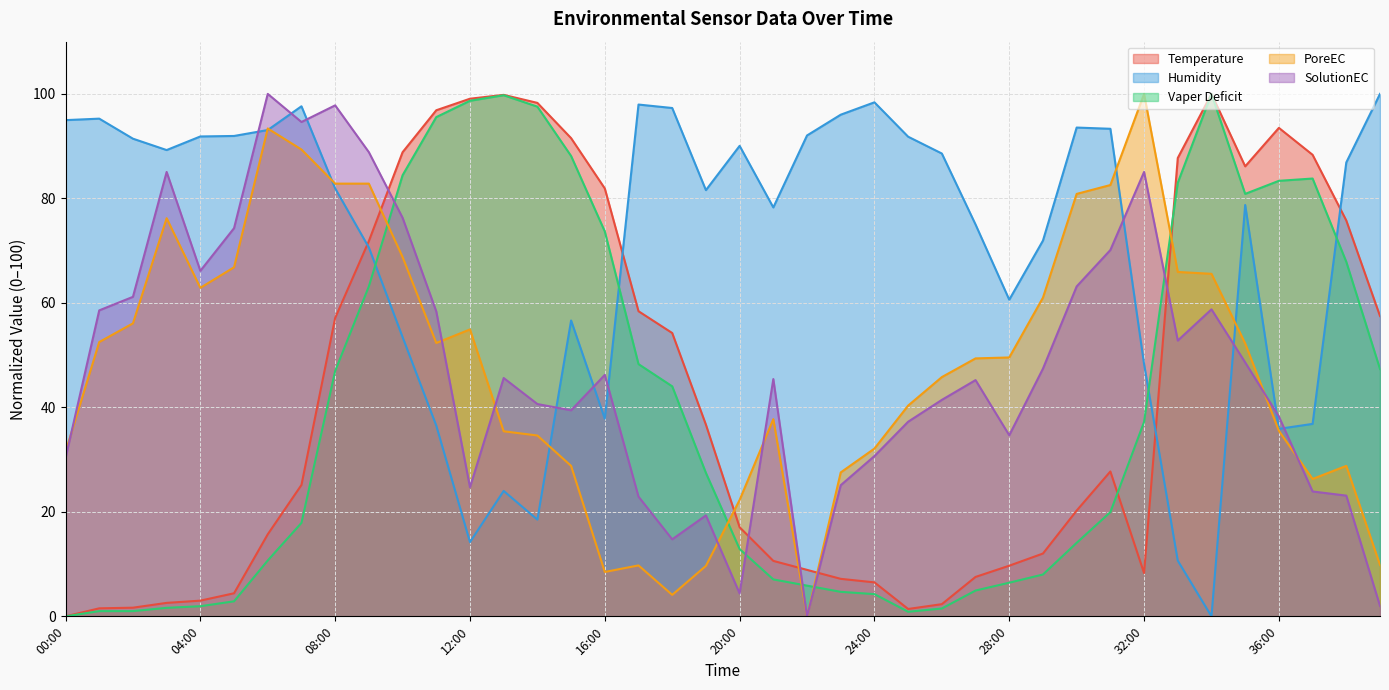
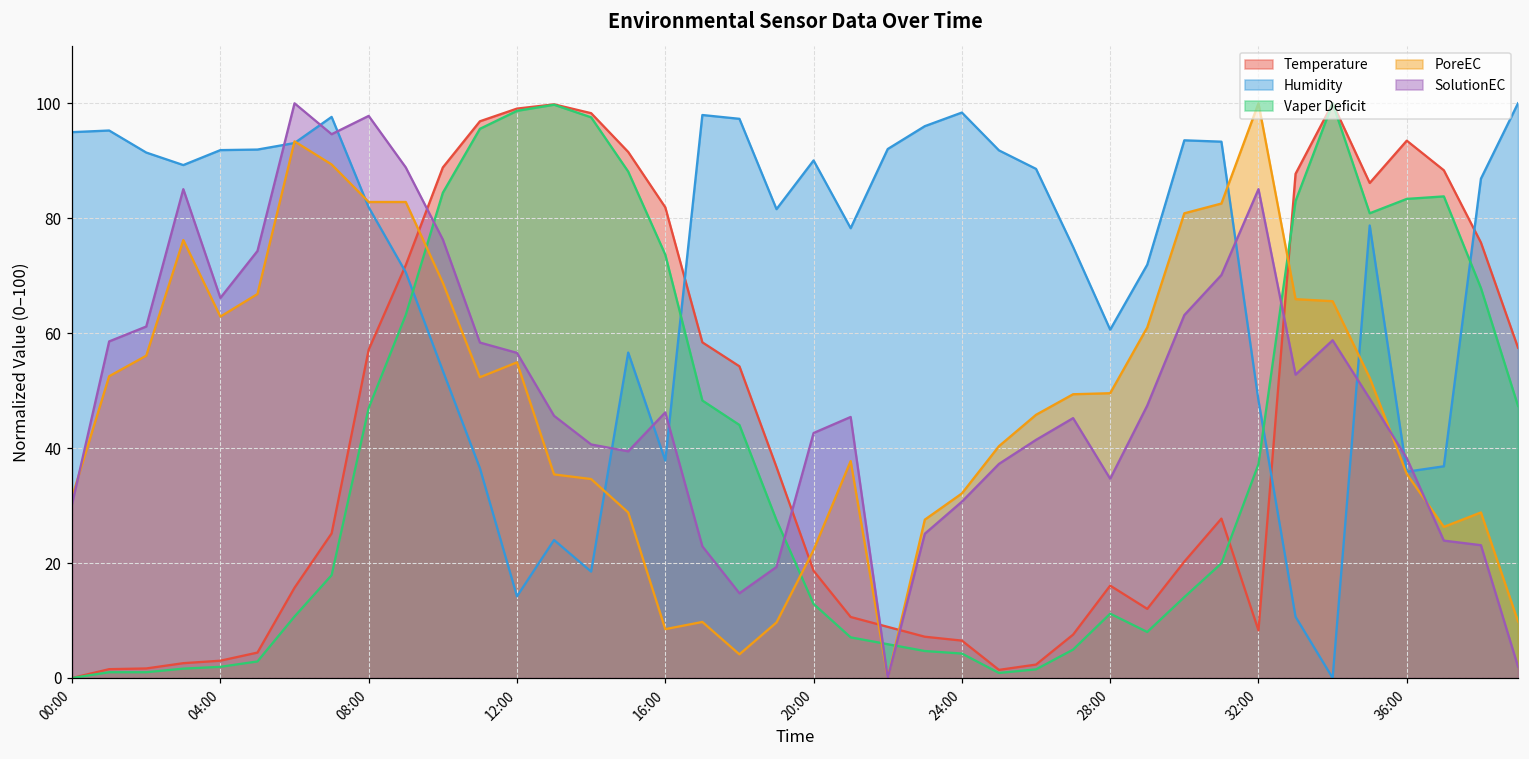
  {
    "Temperature": {
      "04:00": 3,
      "08:00": 57,
      "16:00": 82,
-     "20:00": 17,
+     "20:00": 19,
      "24:00": 7,
-     "28:00": 10,
+     "28:00": 16,
      "32:00": 8,
      "36:00": 93
    },
    "Humidity": {
      "00:00": 95,
      "04:00": 92,
      "08:00": 82,
      "12:00": 14,
      "16:00": 38,
      "20:00": 90,
      "24:00": 98,
      "28:00": 61,
      "32:00": 48
    },
    "Vaper Deficit": {
      "04:00": 2,
      "08:00": 47,
      "16:00": 74,
      "20:00": 13,
      "24:00": 4,
-     "28:00": 6,
+     "28:00": 11,
      "32:00": 37,
      "36:00": 83
    },
    "PoreEC": {
      "00:00": 31,
      "04:00": 63,
      "08:00": 83,
      "12:00": 55,
      "16:00": 8,
      "20:00": 22,
      "24:00": 32,
      "28:00": 50
    },
    "SolutionEC": {
      "00:00": 30,
      "04:00": 66,
      "08:00": 98,
-     "12:00": 25,
+     "12:00": 57,
      "16:00": 46,
-     "20:00": 4,
+     "20:00": 43,
      "24:00": 31,
      "28:00": 35,
      "32:00": 85,
      "36:00": 38
    }
  }
